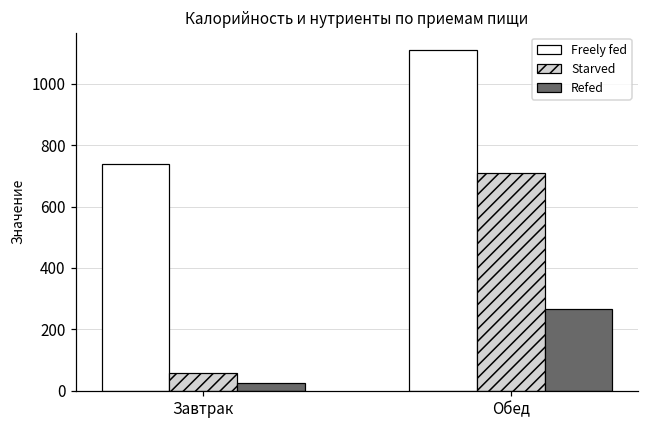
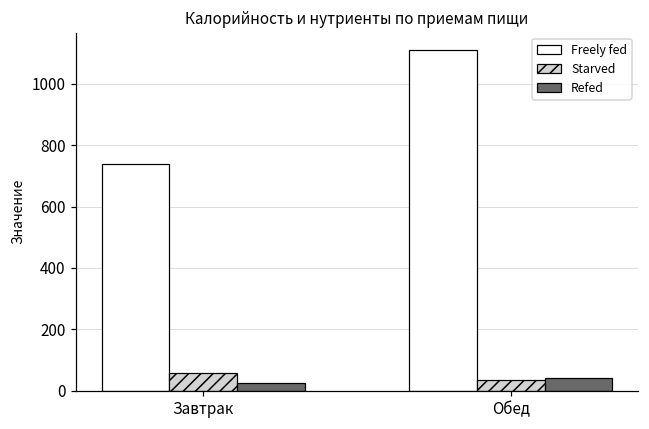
  {
    "Freely fed": {
      "Завтрак": 740,
      "Обед": 1110
    },
    "Starved": {
      "Завтрак": 60,
-     "Обед": 710
+     "Обед": 30
    },
    "Refed": {
      "Завтрак": 30,
-     "Обед": 270
+     "Обед": 40
    }
  }
